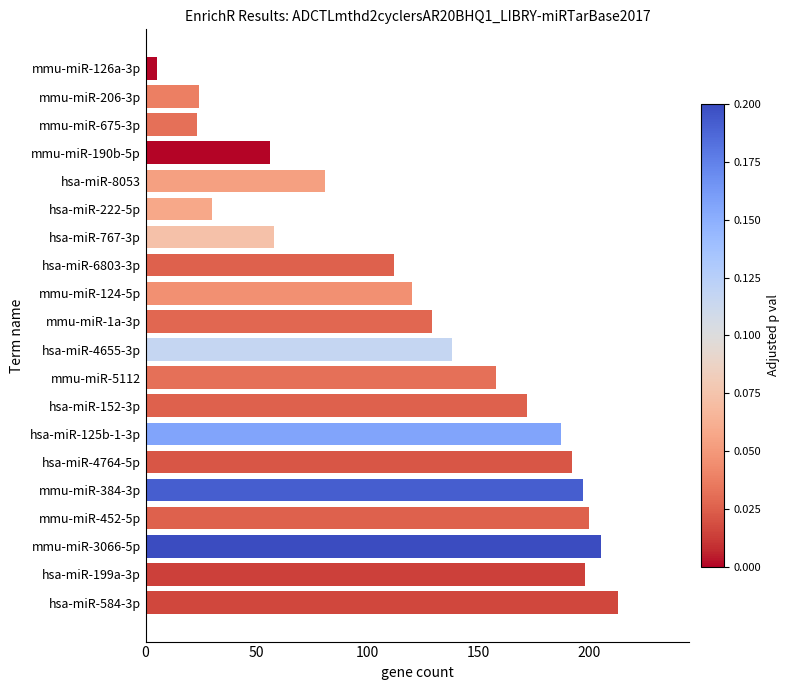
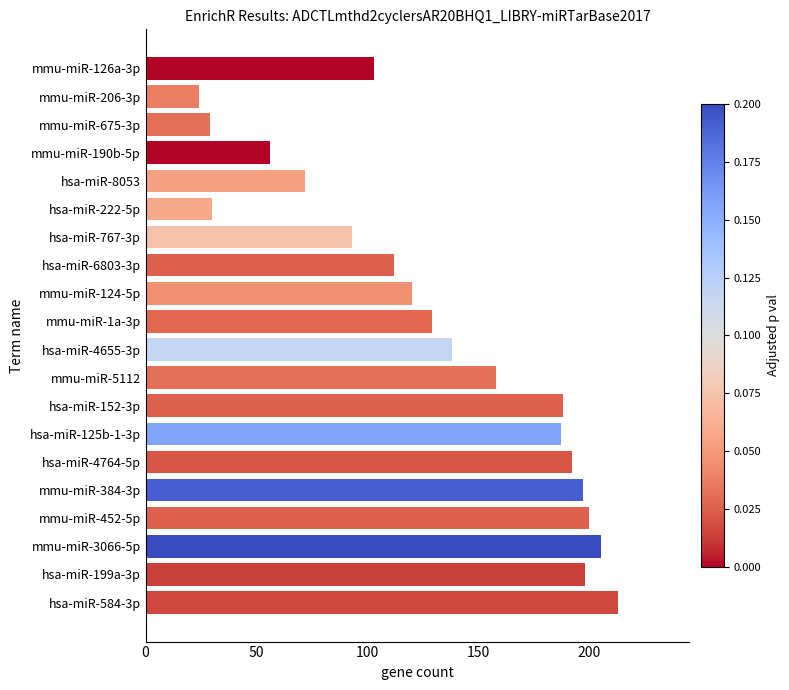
  {
-   "mmu-miR-126a-3p": 5,
+   "mmu-miR-126a-3p": 103,
    "mmu-miR-206-3p": 24,
-   "mmu-miR-675-3p": 23,
+   "mmu-miR-675-3p": 29,
    "mmu-miR-190b-5p": 56,
-   "hsa-miR-8053": 81,
+   "hsa-miR-8053": 72,
    "hsa-miR-222-5p": 30,
-   "hsa-miR-767-3p": 58,
+   "hsa-miR-767-3p": 93,
    "hsa-miR-6803-3p": 112,
    "mmu-miR-124-5p": 120,
    "mmu-miR-1a-3p": 129,
    "hsa-miR-4655-3p": 138,
    "mmu-miR-5112": 158,
-   "hsa-miR-152-3p": 172,
+   "hsa-miR-152-3p": 188,
    "hsa-miR-125b-1-3p": 187,
    "hsa-miR-4764-5p": 192,
    "mmu-miR-384-3p": 197,
    "mmu-miR-452-5p": 200,
    "mmu-miR-3066-5p": 205,
    "hsa-miR-199a-3p": 198,
    "hsa-miR-584-3p": 213
  }
